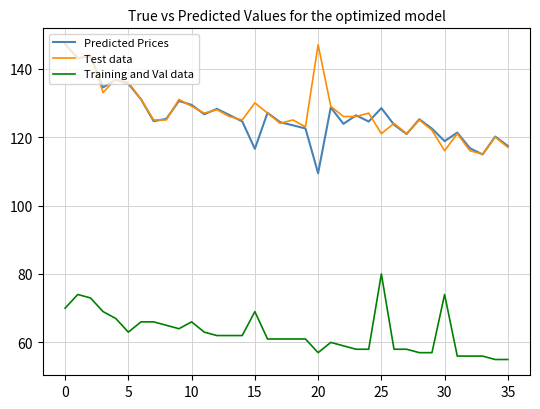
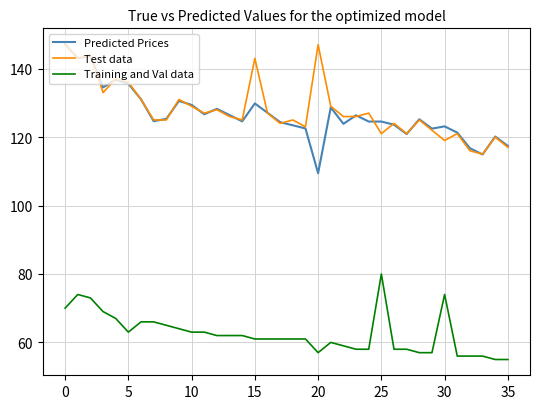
  {
    "Predicted Prices": {
-     "15": 117,
+     "15": 130,
      "20": 109,
-     "25": 128,
-     "30": 119
+     "25": 125,
+     "30": 123
    },
    "Test data": {
-     "15": 130,
+     "15": 143,
      "20": 147,
      "25": 121,
-     "30": 116
+     "30": 119
    },
    "Training and Val data": {
      "0": 70,
      "5": 63,
-     "10": 66,
-     "15": 69,
+     "10": 63,
+     "15": 61,
      "20": 57,
      "25": 80,
      "30": 74,
      "35": 55
    }
  }
